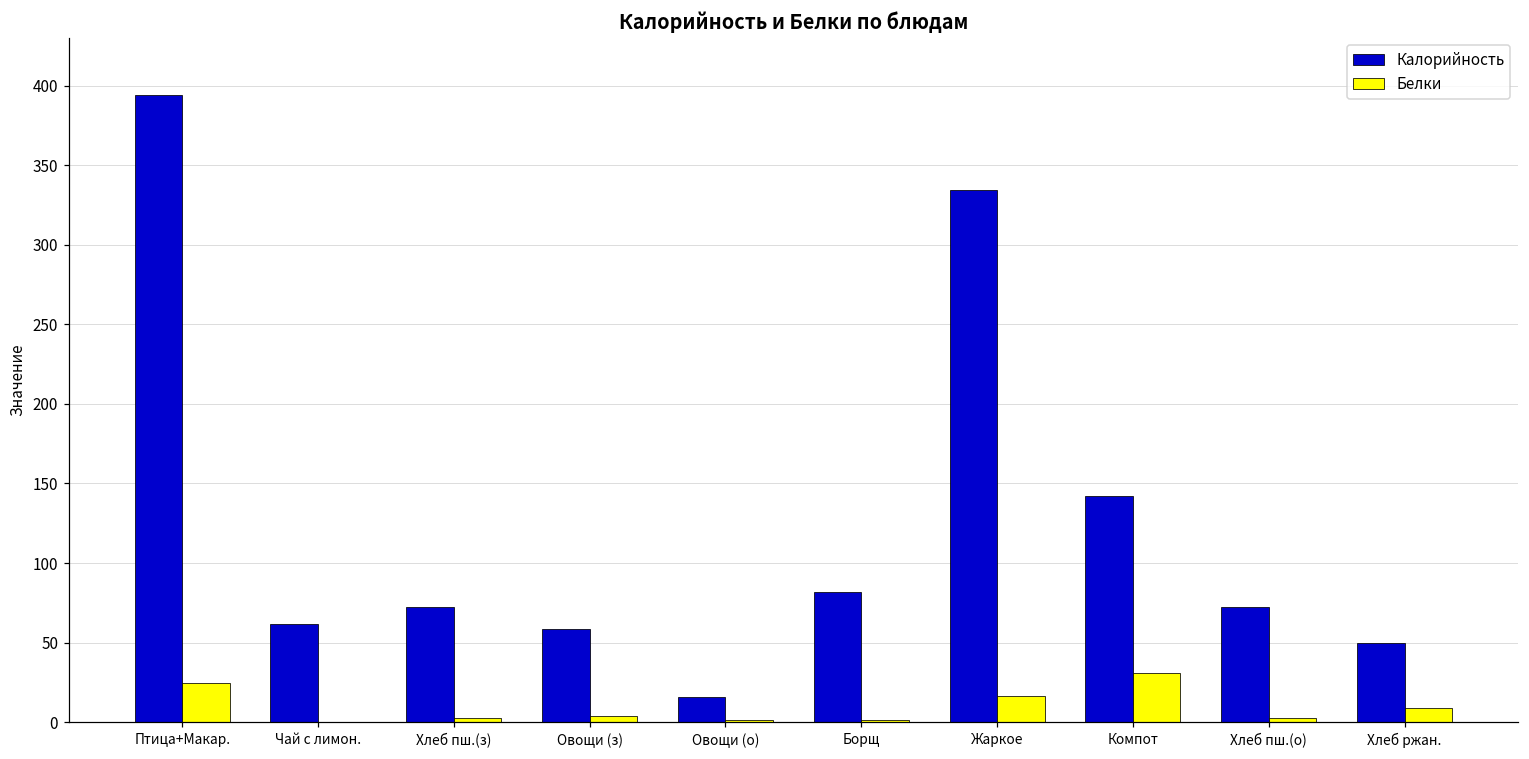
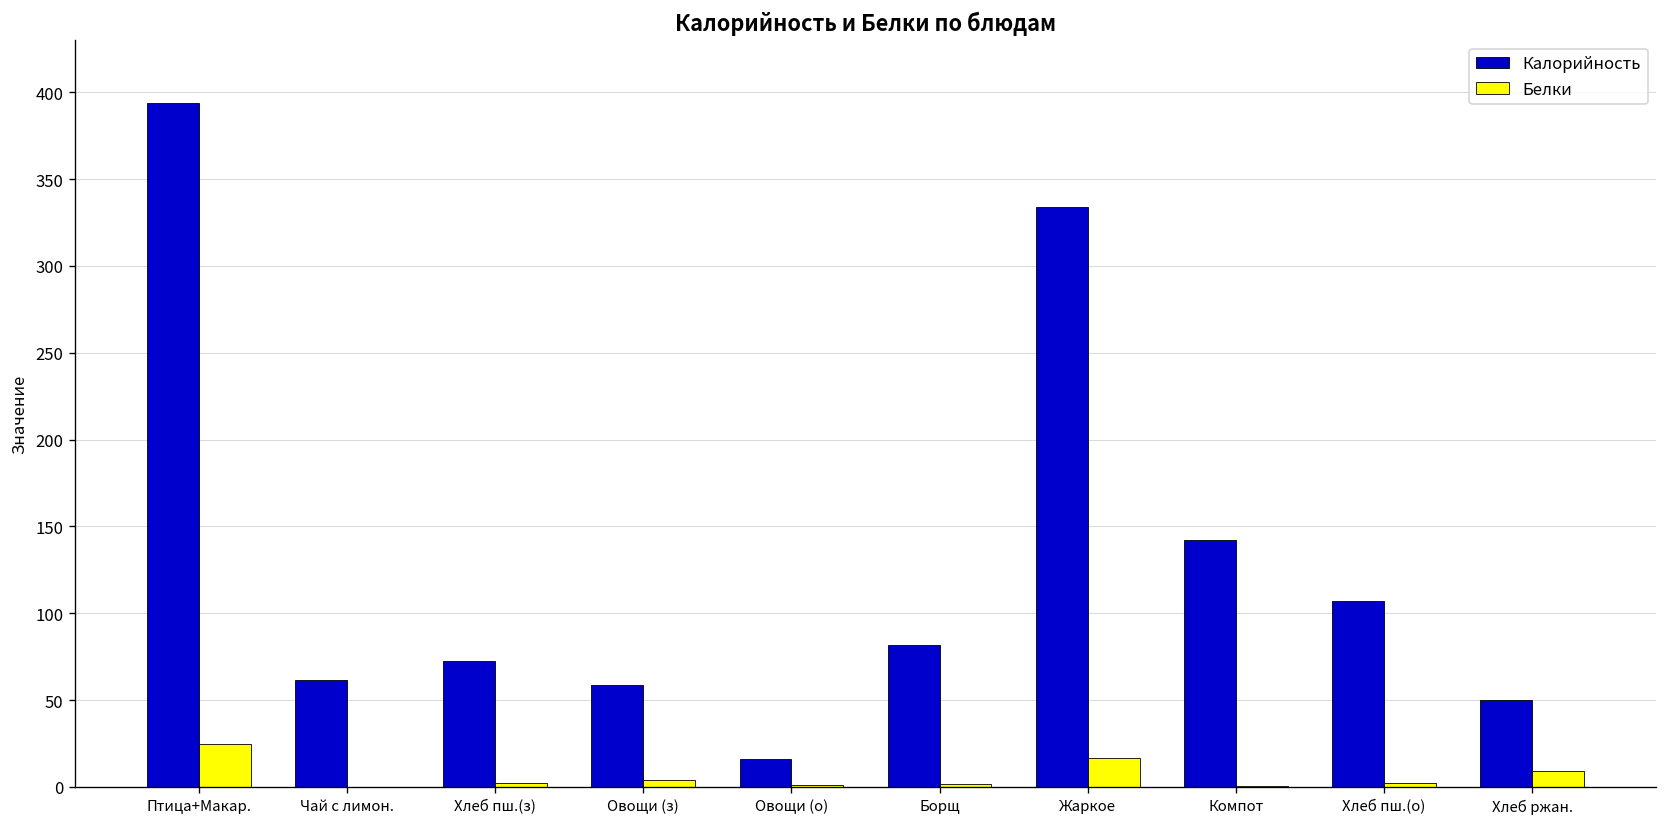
  {
    "Калорийность": {
      "Птица+Макар.": 394,
      "Чай с лимон.": 62,
      "Хлеб пш.(з)": 73,
      "Овощи (з)": 59,
      "Овощи (о)": 16,
      "Борщ": 82,
      "Жаркое": 334,
      "Компот": 142,
-     "Хлеб пш.(о)": 73,
+     "Хлеб пш.(о)": 107,
      "Хлеб ржан.": 50
    },
    "Белки": {
      "Птица+Макар.": 25,
      "Хлеб пш.(з)": 2,
      "Овощи (з)": 4,
      "Жаркое": 17,
-     "Компот": 31,
+     "Компот": 0,
      "Хлеб пш.(о)": 2,
      "Хлеб ржан.": 9
    }
  }
